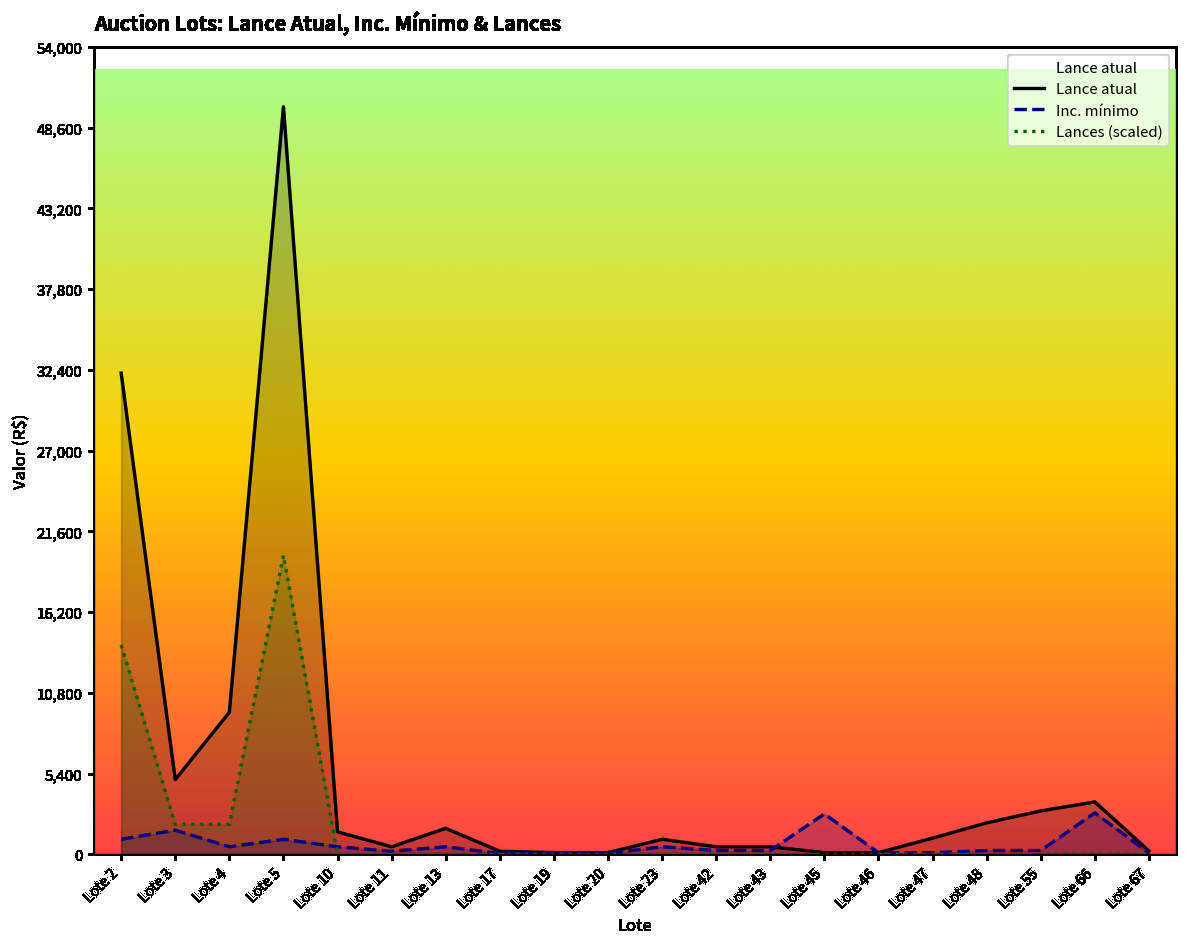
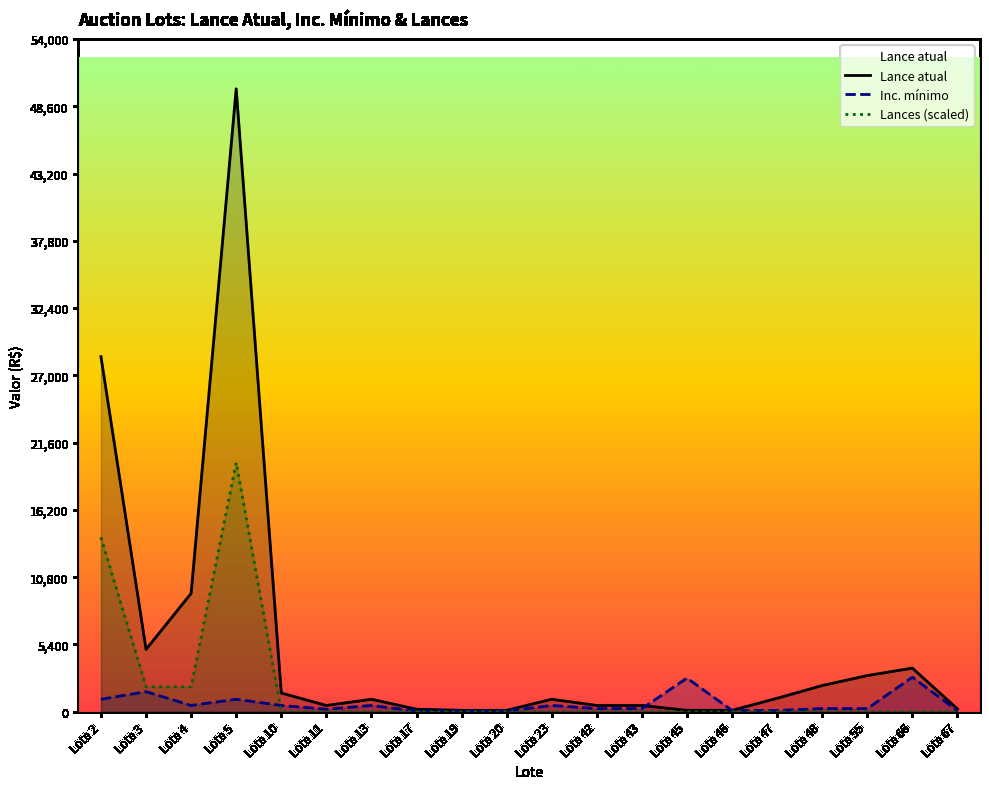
  {
    "Lance atual": {
-     "Lote 2": "32,200",
+     "Lote 2": "28,500",
      "Lote 3": "5,000",
      "Lote 4": "9,500",
      "Lote 5": "50,000",
      "Lote 10": "1,500",
      "Lote 11": "500",
-     "Lote 13": "1,700",
+     "Lote 13": "1,000",
      "Lote 23": "1,000",
      "Lote 42": "500",
      "Lote 43": "500",
      "Lote 47": "1,100",
      "Lote 48": "2,100",
      "Lote 55": "2,900",
      "Lote 66": "3,500"
    },
    "Inc. mínimo": {
      "Lote 2": "1,000",
      "Lote 3": "1,600",
      "Lote 4": "500",
      "Lote 5": "1,000",
      "Lote 10": "500",
      "Lote 13": "500",
      "Lote 23": "500",
      "Lote 42": "300",
      "Lote 43": "300",
      "Lote 45": "2,700",
      "Lote 48": "300",
      "Lote 55": "300",
      "Lote 66": "2,800"
    },
    "Lances (scaled)": {
      "Lote 2": "14,000",
      "Lote 3": "2,000",
      "Lote 4": "2,000",
      "Lote 5": "20,000",
      "Lote 10": "0",
      "Lote 13": "0",
      "Lote 23": "0",
      "Lote 42": "0",
      "Lote 43": "0",
      "Lote 48": "0",
      "Lote 55": "0",
      "Lote 66": "0"
    }
  }
